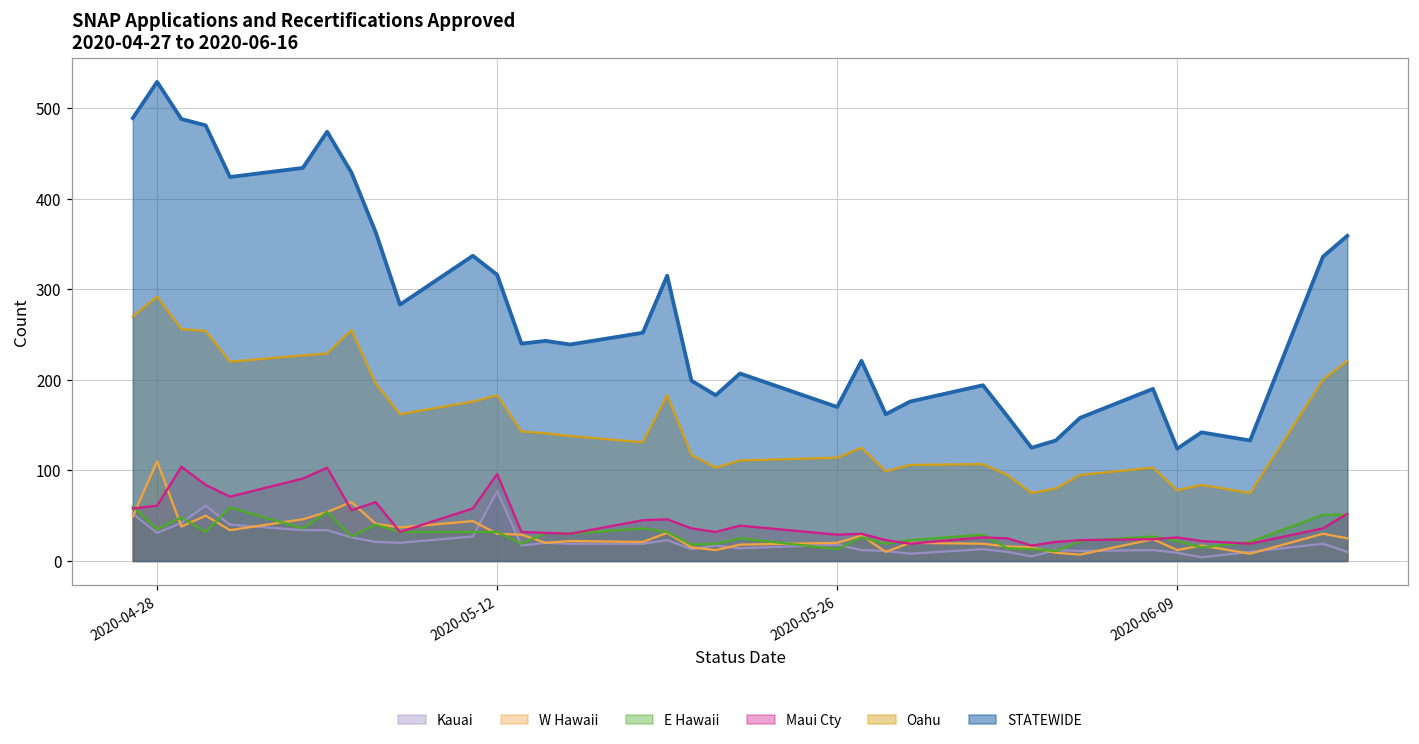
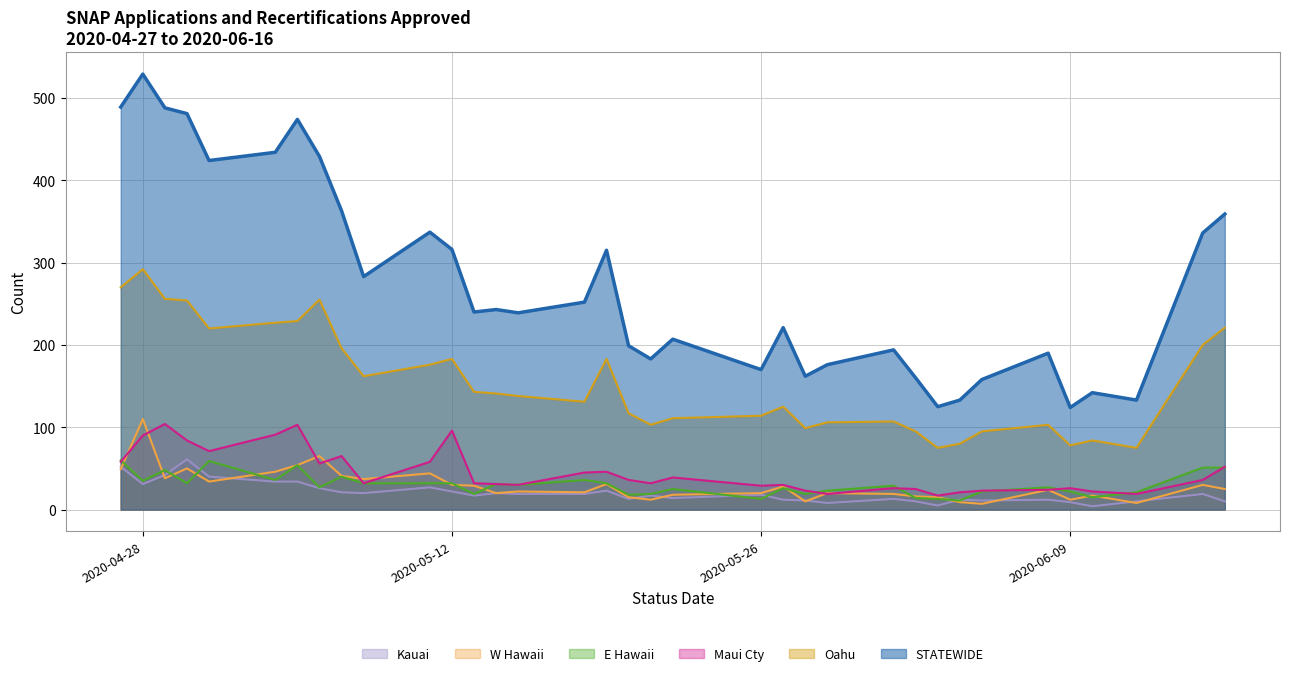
  {
    "Kauai": {
      "2020-04-28": 30,
-     "2020-05-12": 80
+     "2020-05-12": 20
    },
    "E Hawaii": {
      "2020-04-28": 40,
      "2020-05-26": 10,
      "2020-06-09": 20
    },
    "Maui Cty": {
-     "2020-04-28": 60,
+     "2020-04-28": 90,
      "2020-05-12": 100,
      "2020-05-26": 30,
      "2020-06-09": 30
    },
    "STATEWIDE": {
      "2020-04-28": 530,
      "2020-05-12": 320,
      "2020-05-26": 170,
      "2020-06-09": 120
    }
  }
